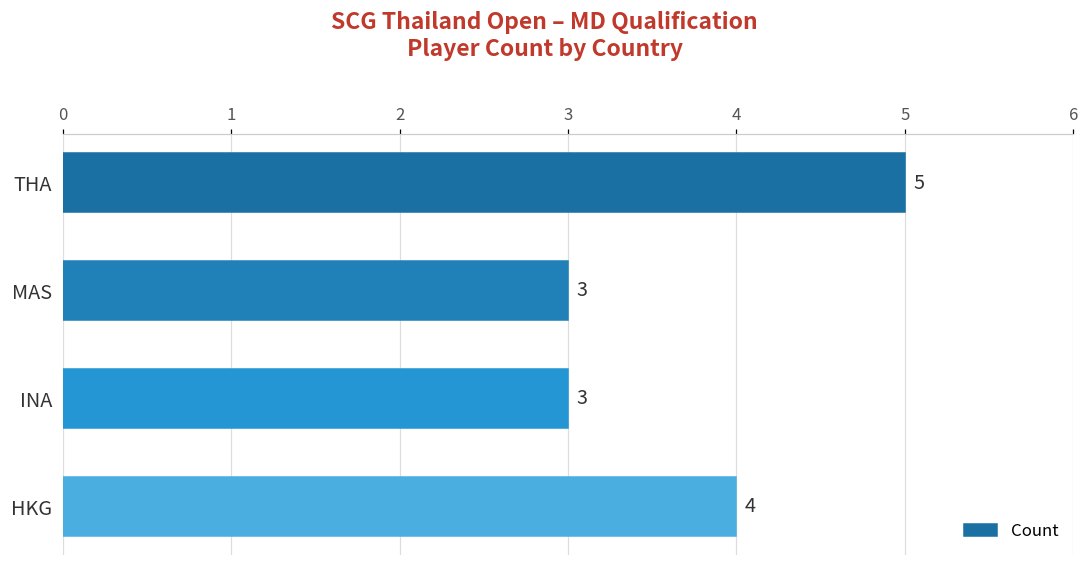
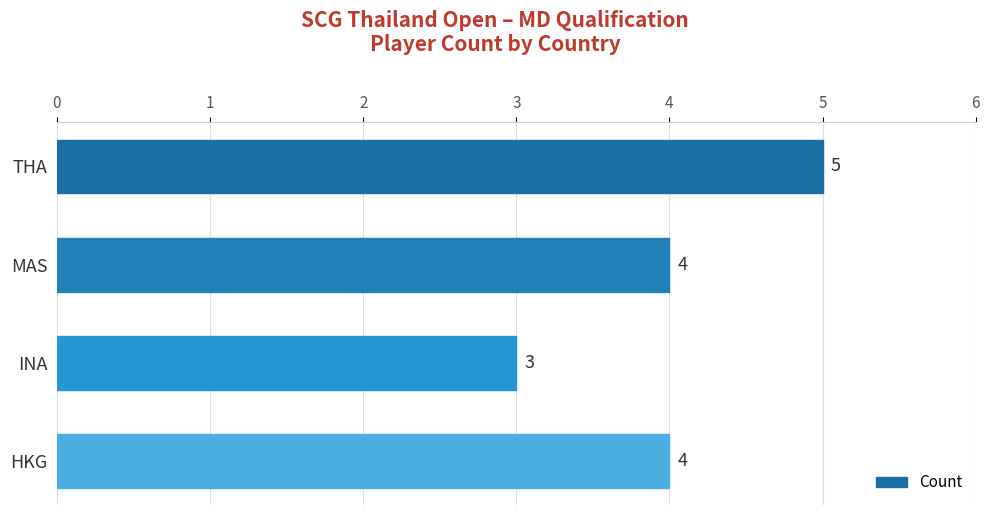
  {
    "THA": 5,
-   "MAS": 3,
+   "MAS": 4,
    "INA": 3,
    "HKG": 4
  }
